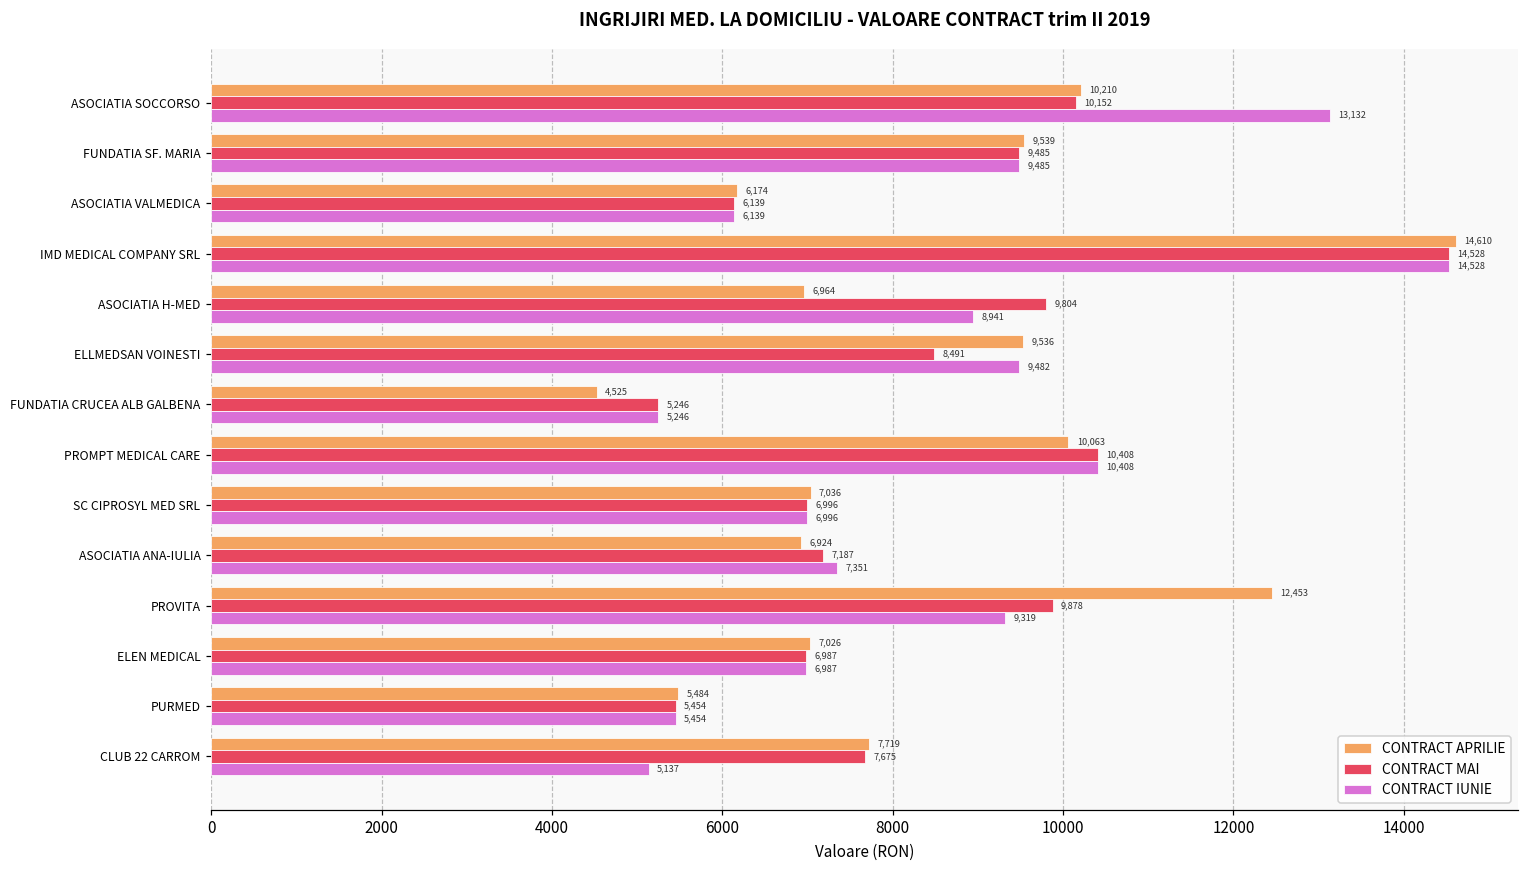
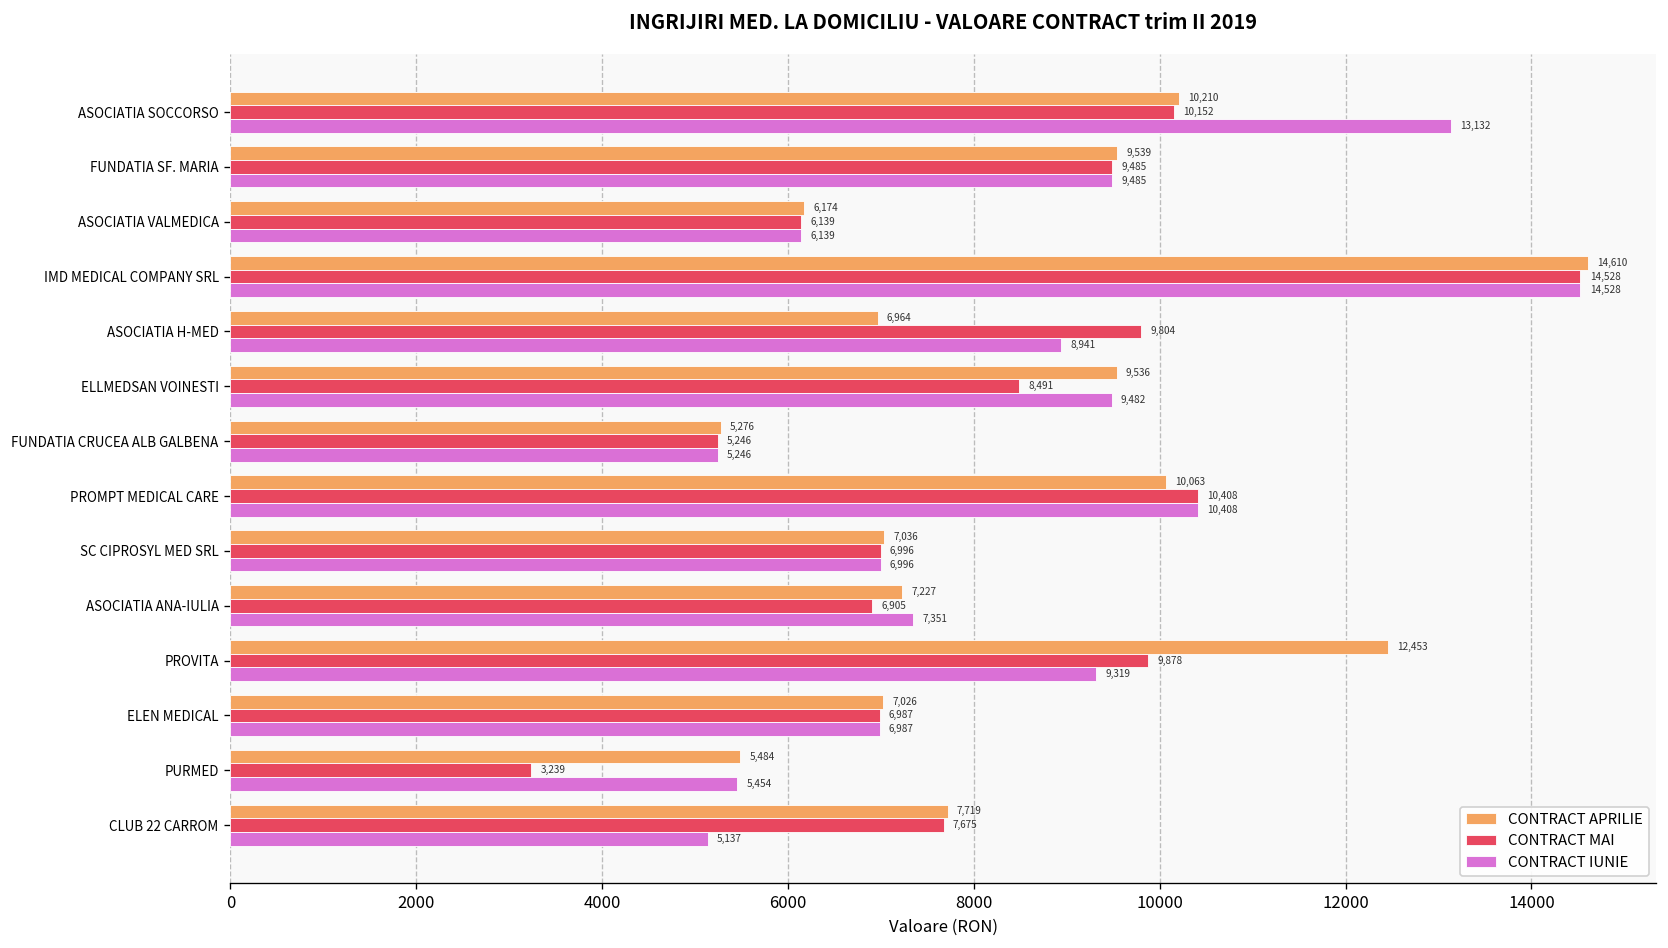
  {
    "CONTRACT APRILIE": {
      "ASOCIATIA SOCCORSO": "10,210",
      "FUNDATIA SF. MARIA": "9,539",
      "ASOCIATIA VALMEDICA": "6,174",
      "IMD MEDICAL COMPANY SRL": "14,610",
      "ASOCIATIA H-MED": "6,964",
      "ELLMEDSAN VOINESTI": "9,536",
-     "FUNDATIA CRUCEA ALB GALBENA": "4,525",
+     "FUNDATIA CRUCEA ALB GALBENA": "5,276",
      "PROMPT MEDICAL CARE": "10,063",
      "SC CIPROSYL MED SRL": "7,036",
-     "ASOCIATIA ANA-IULIA": "6,924",
+     "ASOCIATIA ANA-IULIA": "7,227",
      "PROVITA": "12,453",
      "ELEN MEDICAL": "7,026",
      "PURMED": "5,484",
      "CLUB 22 CARROM": "7,719"
    },
    "CONTRACT MAI": {
      "ASOCIATIA SOCCORSO": "10,152",
      "FUNDATIA SF. MARIA": "9,485",
      "ASOCIATIA VALMEDICA": "6,139",
      "IMD MEDICAL COMPANY SRL": "14,528",
      "ASOCIATIA H-MED": "9,804",
      "ELLMEDSAN VOINESTI": "8,491",
      "FUNDATIA CRUCEA ALB GALBENA": "5,246",
      "PROMPT MEDICAL CARE": "10,408",
      "SC CIPROSYL MED SRL": "6,996",
-     "ASOCIATIA ANA-IULIA": "7,187",
+     "ASOCIATIA ANA-IULIA": "6,905",
      "PROVITA": "9,878",
      "ELEN MEDICAL": "6,987",
-     "PURMED": "5,454",
+     "PURMED": "3,239",
      "CLUB 22 CARROM": "7,675"
    },
    "CONTRACT IUNIE": {
      "ASOCIATIA SOCCORSO": "13,132",
      "FUNDATIA SF. MARIA": "9,485",
      "ASOCIATIA VALMEDICA": "6,139",
      "IMD MEDICAL COMPANY SRL": "14,528",
      "ASOCIATIA H-MED": "8,941",
      "ELLMEDSAN VOINESTI": "9,482",
      "FUNDATIA CRUCEA ALB GALBENA": "5,246",
      "PROMPT MEDICAL CARE": "10,408",
      "SC CIPROSYL MED SRL": "6,996",
      "ASOCIATIA ANA-IULIA": "7,351",
      "PROVITA": "9,319",
      "ELEN MEDICAL": "6,987",
      "PURMED": "5,454",
      "CLUB 22 CARROM": "5,137"
    }
  }
